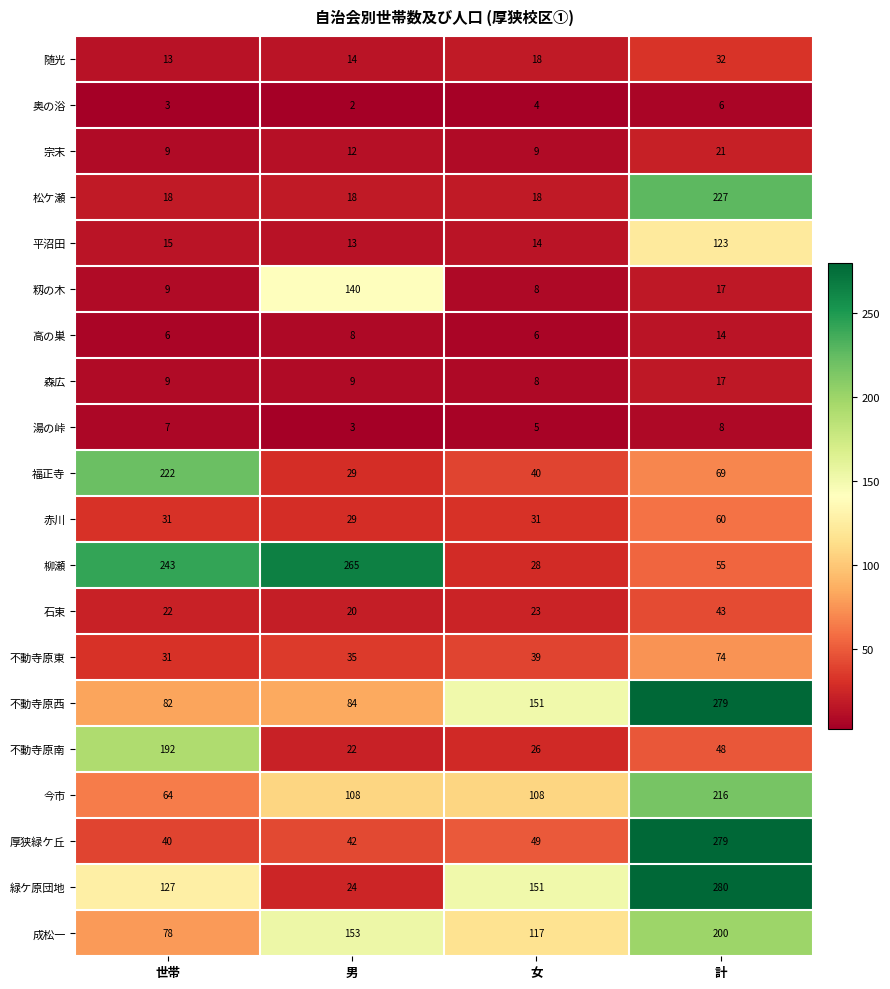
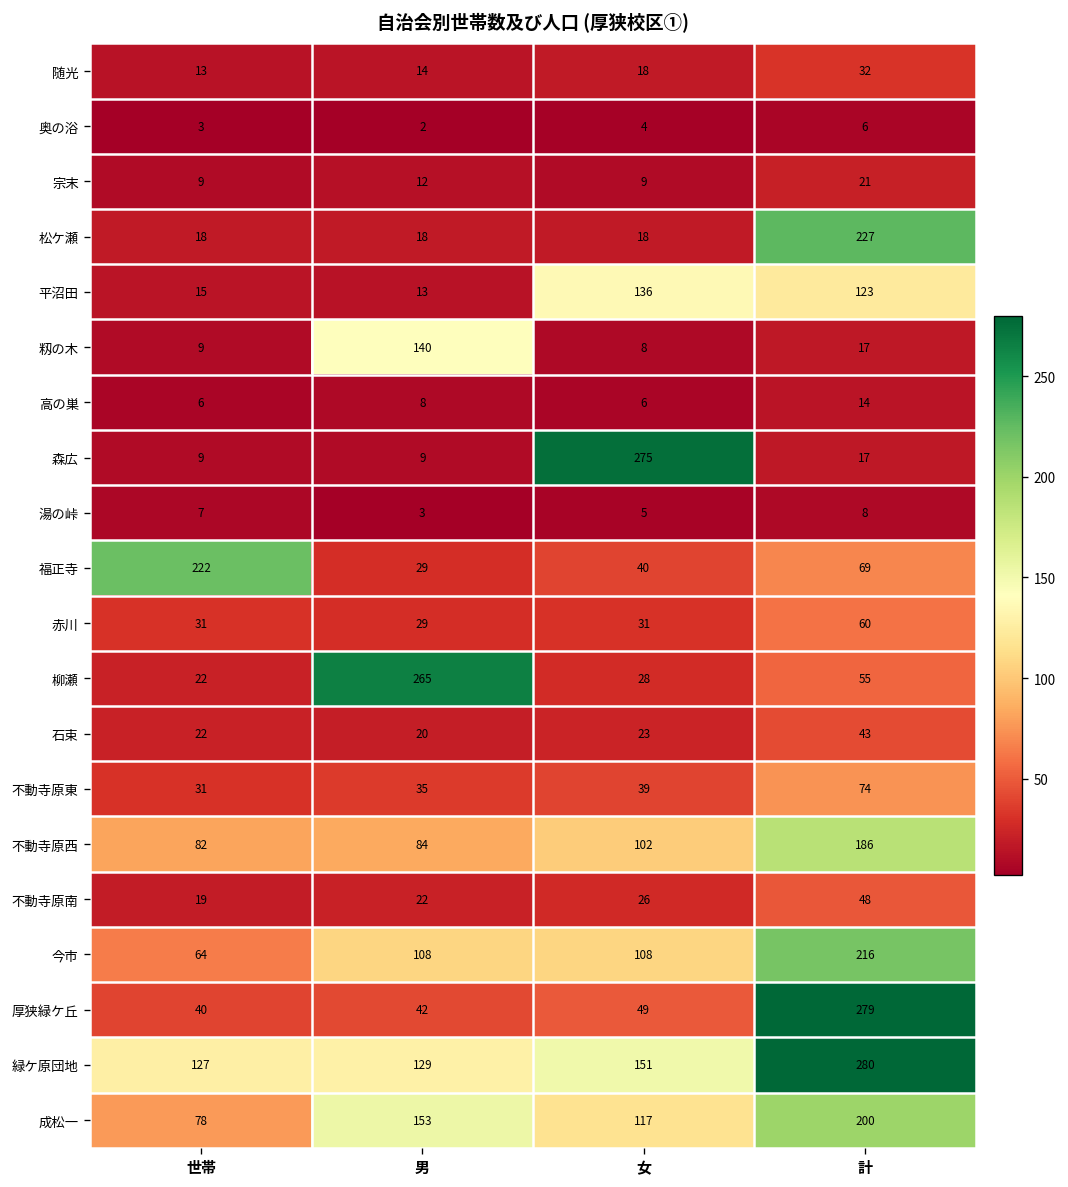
  {
    "随光": {
      "世帯": 13,
      "男": 14,
      "女": 18,
      "計": 32
    },
    "奥の浴": {
      "世帯": 3,
      "男": 2,
      "女": 4,
      "計": 6
    },
    "宗末": {
      "世帯": 9,
      "男": 12,
      "女": 9,
      "計": 21
    },
    "松ケ瀬": {
      "世帯": 18,
      "男": 18,
      "女": 18,
      "計": 227
    },
    "平沼田": {
      "世帯": 15,
      "男": 13,
-     "女": 14,
+     "女": 136,
      "計": 123
    },
    "籾の木": {
      "世帯": 9,
      "男": 140,
      "女": 8,
      "計": 17
    },
    "高の巣": {
      "世帯": 6,
      "男": 8,
      "女": 6,
      "計": 14
    },
    "森広": {
      "世帯": 9,
      "男": 9,
-     "女": 8,
+     "女": 275,
      "計": 17
    },
    "湯の峠": {
      "世帯": 7,
      "男": 3,
      "女": 5,
      "計": 8
    },
    "福正寺": {
      "世帯": 222,
      "男": 29,
      "女": 40,
      "計": 69
    },
    "赤川": {
      "世帯": 31,
      "男": 29,
      "女": 31,
      "計": 60
    },
    "柳瀬": {
-     "世帯": 243,
+     "世帯": 22,
      "男": 265,
      "女": 28,
      "計": 55
    },
    "石束": {
      "世帯": 22,
      "男": 20,
      "女": 23,
      "計": 43
    },
    "不動寺原東": {
      "世帯": 31,
      "男": 35,
      "女": 39,
      "計": 74
    },
    "不動寺原西": {
      "世帯": 82,
      "男": 84,
-     "女": 151,
-     "計": 279
+     "女": 102,
+     "計": 186
    },
    "不動寺原南": {
-     "世帯": 192,
+     "世帯": 19,
      "男": 22,
      "女": 26,
      "計": 48
    },
    "今市": {
      "世帯": 64,
      "男": 108,
      "女": 108,
      "計": 216
    },
    "厚狭緑ケ丘": {
      "世帯": 40,
      "男": 42,
      "女": 49,
      "計": 279
    },
    "緑ケ原団地": {
      "世帯": 127,
-     "男": 24,
+     "男": 129,
      "女": 151,
      "計": 280
    },
    "成松一": {
      "世帯": 78,
      "男": 153,
      "女": 117,
      "計": 200
    }
  }
